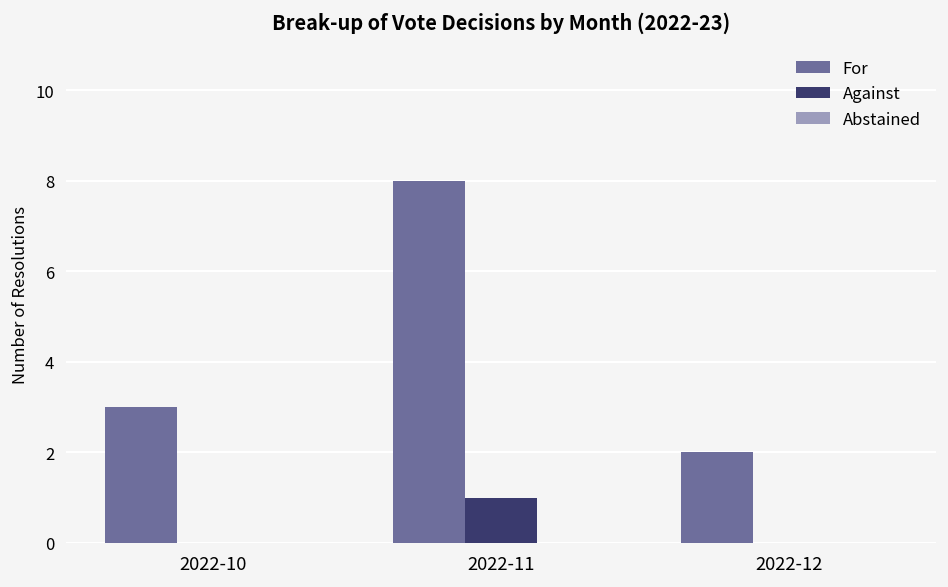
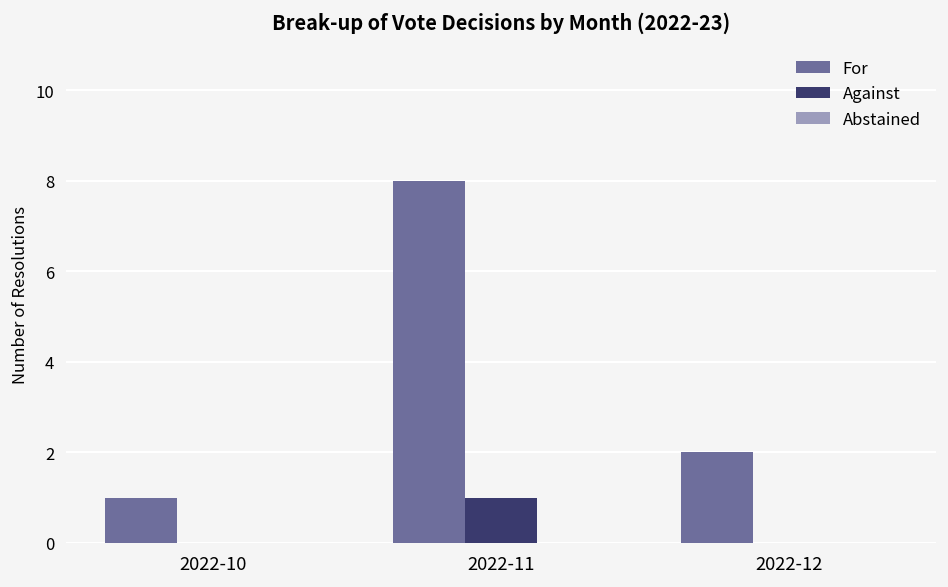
  {
    "For": {
-     "2022-10": 3,
+     "2022-10": 1,
      "2022-11": 8,
      "2022-12": 2
    },
    "Against": {
      "2022-10": 0,
      "2022-11": 1,
      "2022-12": 0
    },
    "Abstained": {
      "2022-10": 0,
      "2022-11": 0,
      "2022-12": 0
    }
  }
